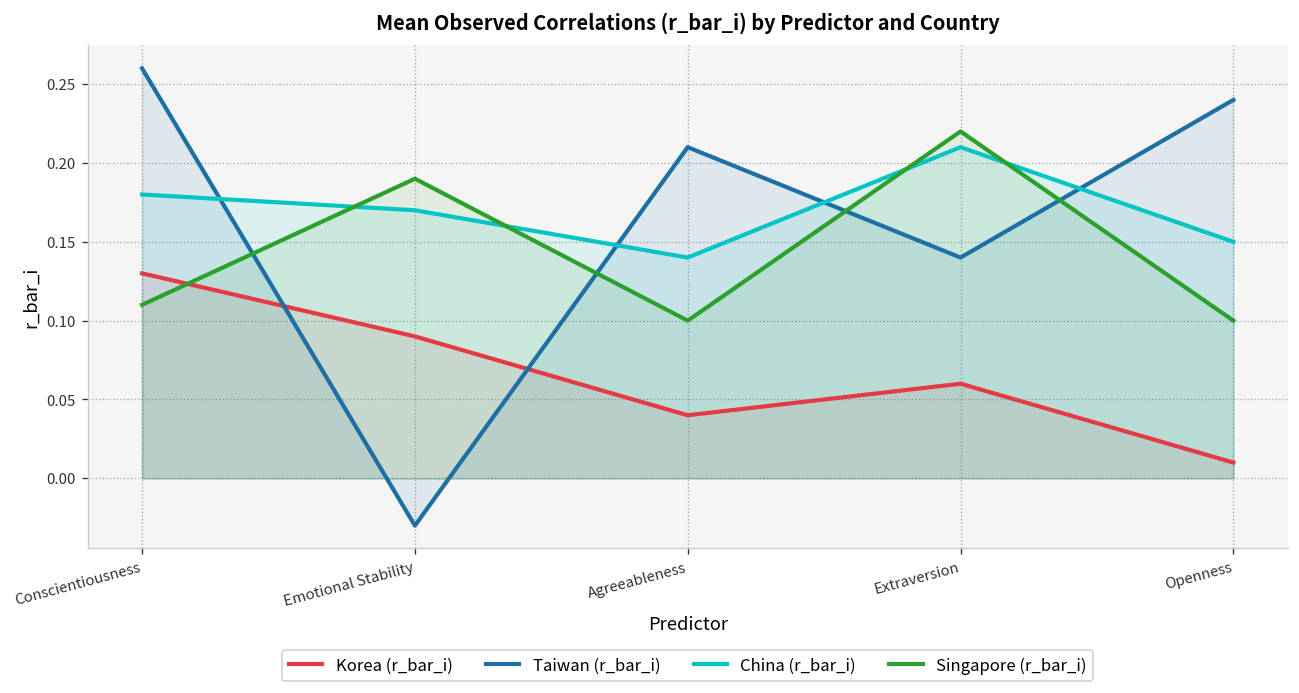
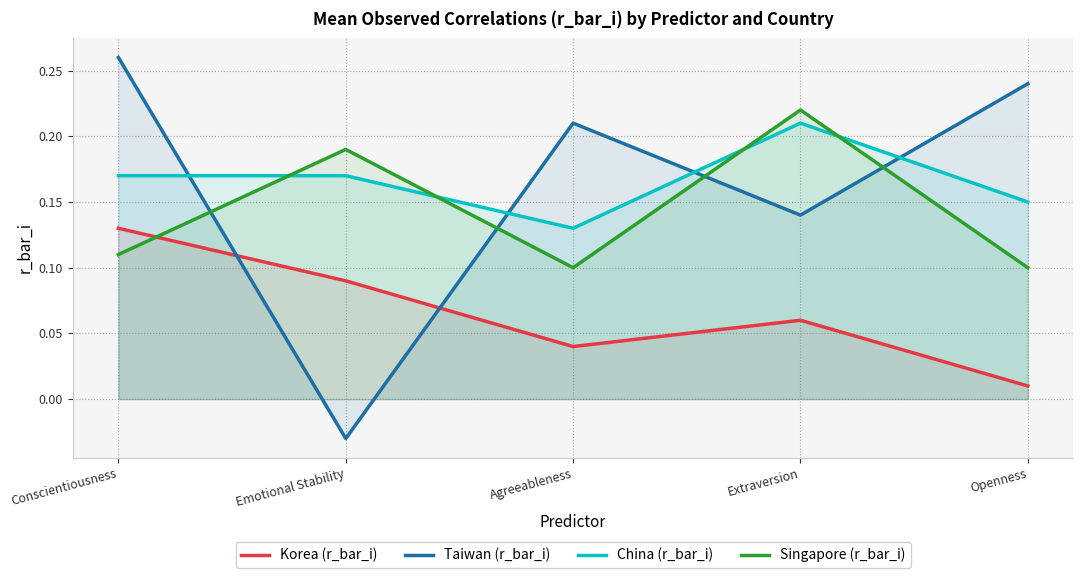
  {
    "Korea (r_bar_i)": {
      "Conscientiousness": 0.13,
      "Emotional Stability": 0.09,
      "Agreeableness": 0.04,
      "Extraversion": 0.06,
      "Openness": 0.01
    },
    "China (r_bar_i)": {
-     "Conscientiousness": 0.18,
+     "Conscientiousness": 0.17,
      "Emotional Stability": 0.17,
-     "Agreeableness": 0.14,
+     "Agreeableness": 0.13,
      "Extraversion": 0.21,
      "Openness": 0.15
    },
    "Singapore (r_bar_i)": {
      "Conscientiousness": 0.11,
      "Emotional Stability": 0.19,
      "Agreeableness": 0.10,
      "Extraversion": 0.22,
      "Openness": 0.10
    }
  }
